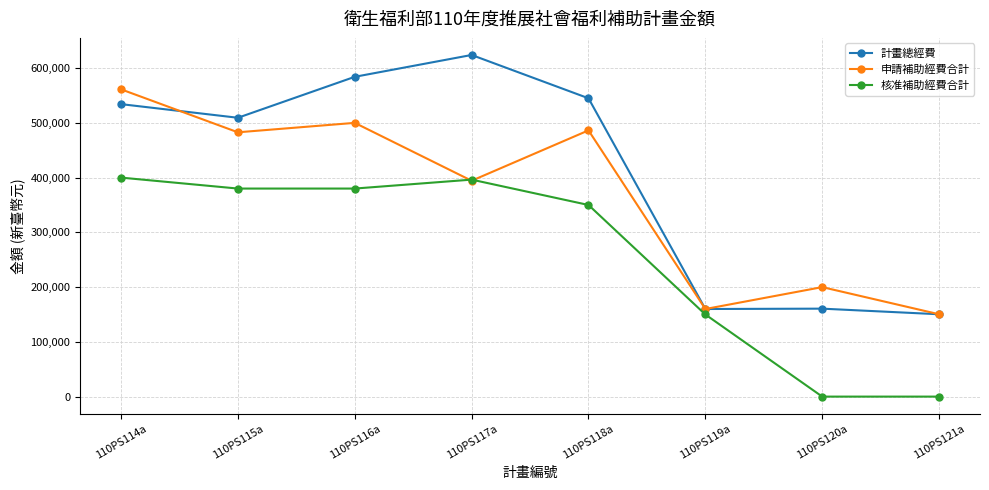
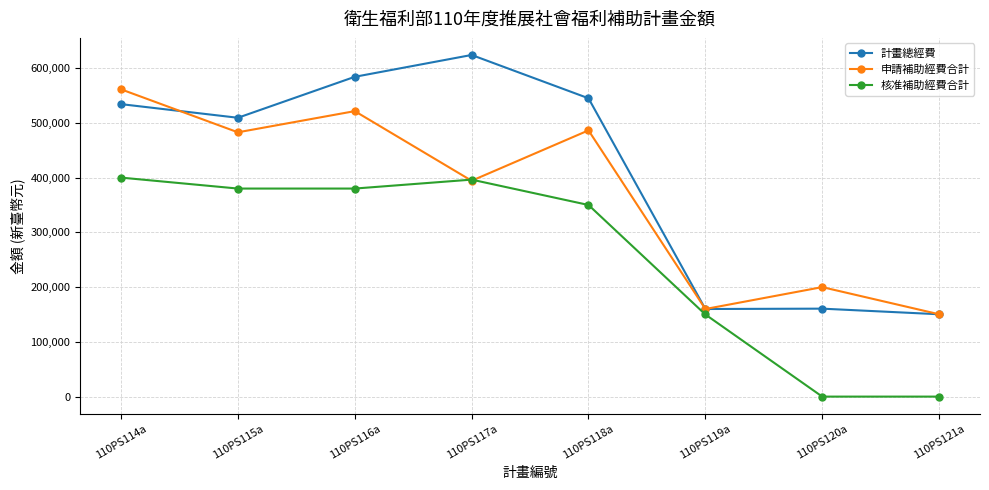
  {
    "計畫總經費": {
      "110PS114a": "530,000",
      "110PS115a": "510,000",
      "110PS116a": "580,000",
      "110PS117a": "620,000",
      "110PS118a": "540,000",
      "110PS120a": "160,000"
    },
    "申請補助經費合計": {
      "110PS114a": "560,000",
      "110PS115a": "480,000",
-     "110PS116a": "500,000",
+     "110PS116a": "520,000",
      "110PS118a": "490,000",
      "110PS120a": "200,000"
    },
    "核准補助經費合計": {
      "110PS114a": "400,000",
      "110PS115a": "380,000",
      "110PS116a": "380,000",
      "110PS118a": "350,000",
      "110PS119a": "150,000",
      "110PS120a": "0",
      "110PS121a": "0"
    }
  }
